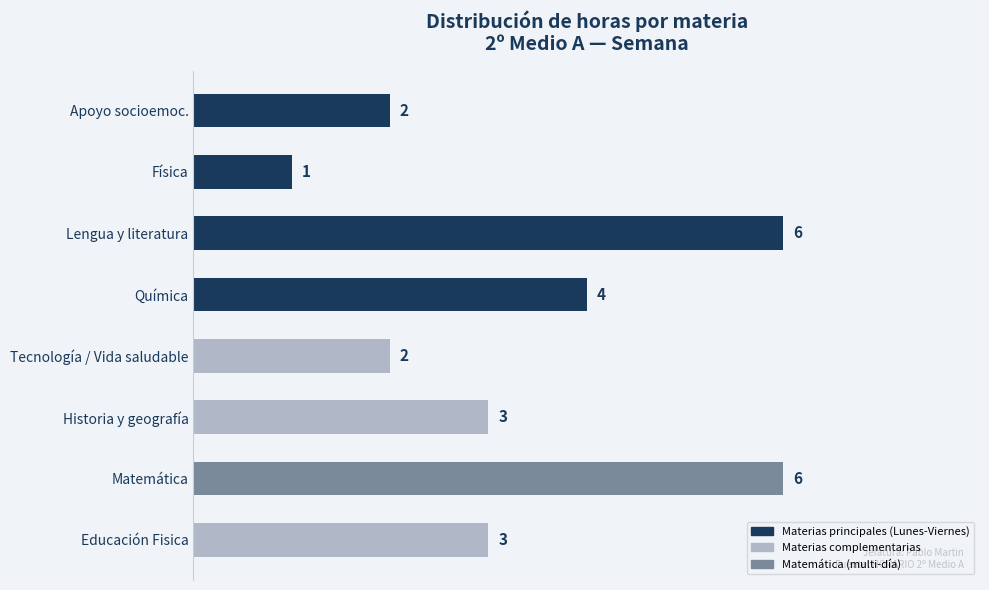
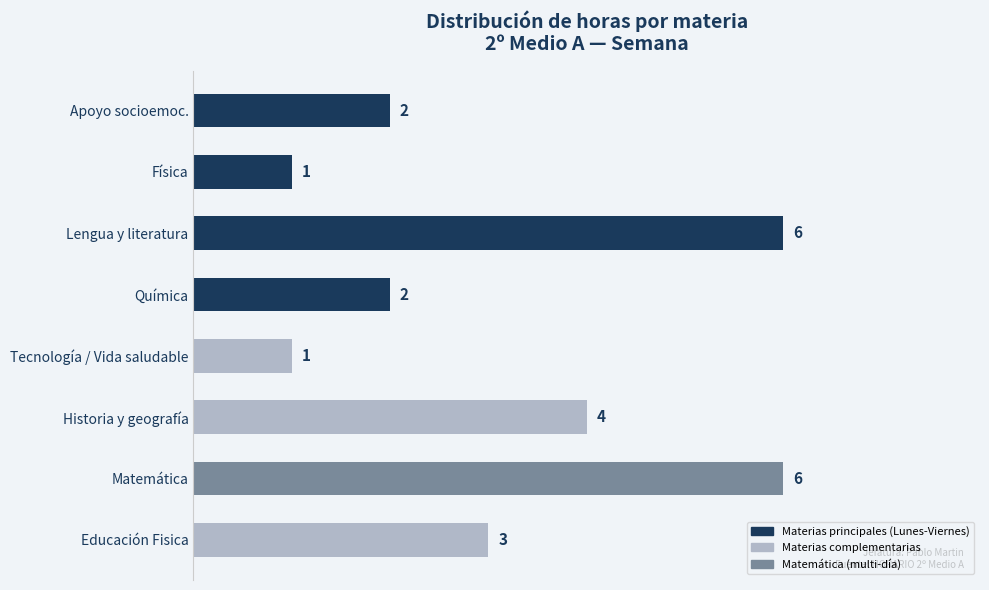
  {
    "Apoyo socioemoc.": 2,
    "Física": 1,
    "Lengua y literatura": 6,
-   "Química": 4,
-   "Tecnología / Vida saludable": 2,
-   "Historia y geografía": 3,
+   "Química": 2,
+   "Tecnología / Vida saludable": 1,
+   "Historia y geografía": 4,
    "Matemática": 6,
    "Educación Fisica": 3
  }
